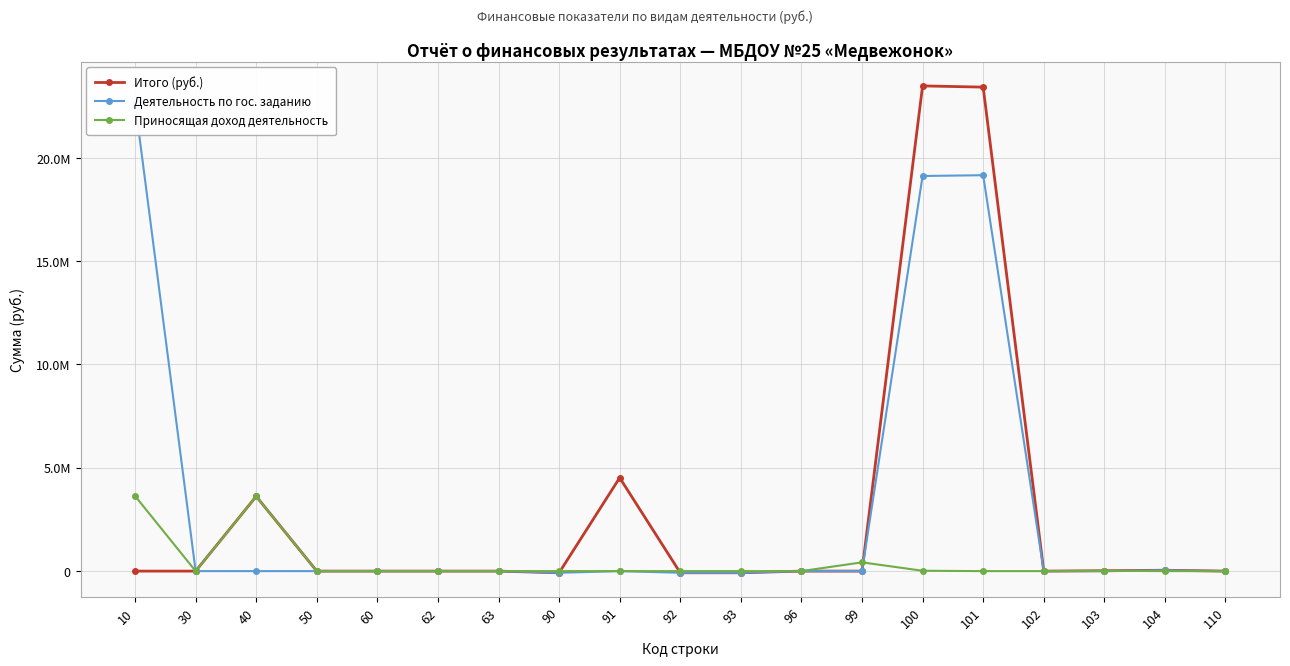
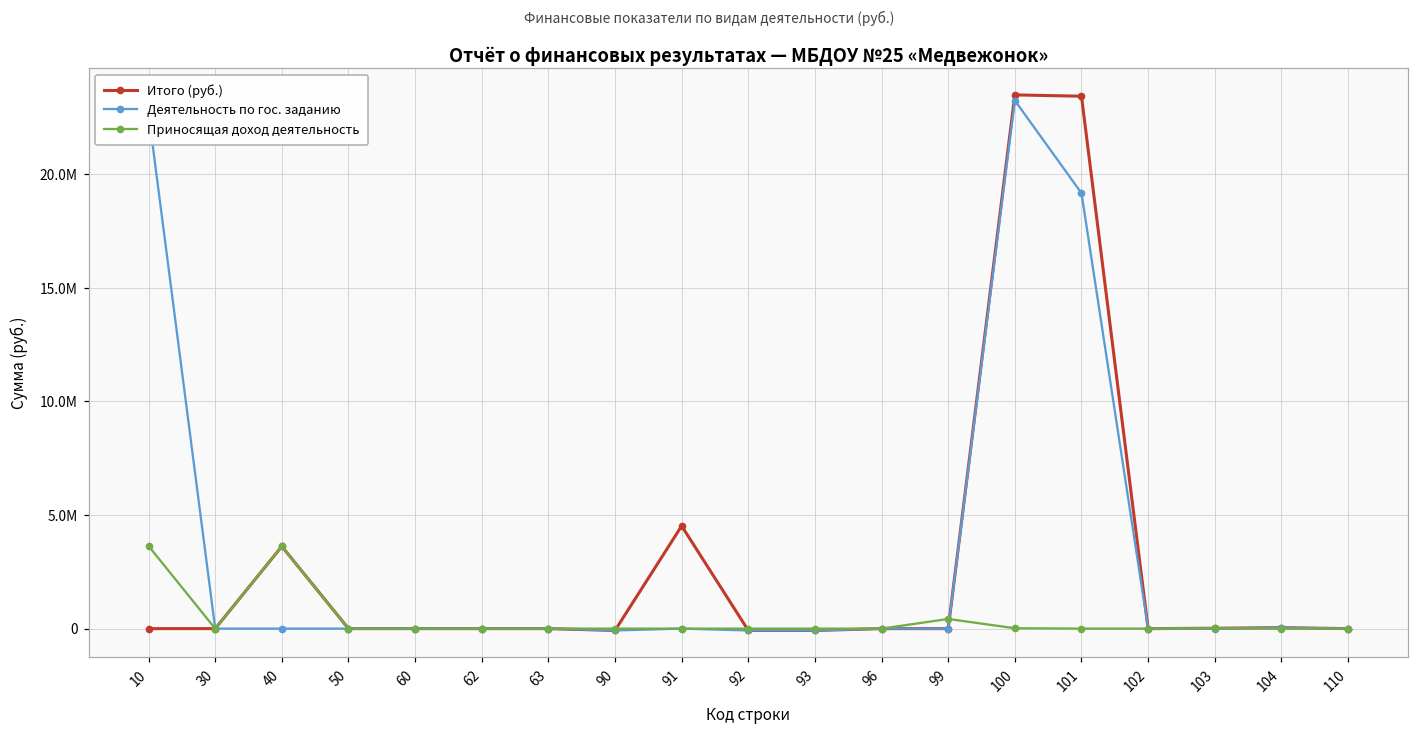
  {
    "Итого (руб.)": {
      "10": 0,
      "91": 4500000,
      "100": 23500000,
      "101": 23400000
    },
    "Деятельность по гос. заданию": {
      "40": 0,
-     "100": 19100000,
+     "100": 23200000,
      "101": 19200000
    },
    "Приносящая доход деятельность": {
      "10": 3600000,
      "99": 400000,
      "100": 0,
      "101": 0
    }
  }
